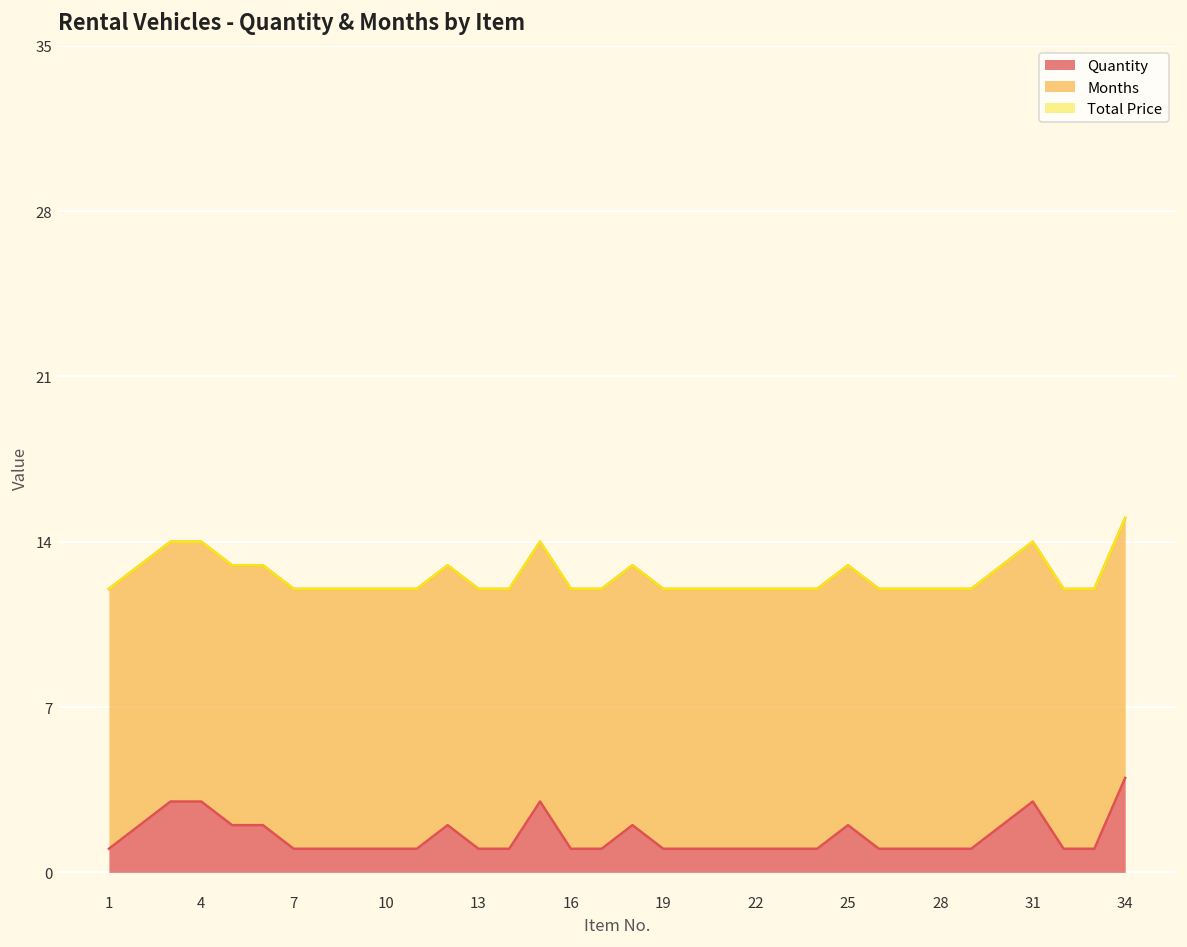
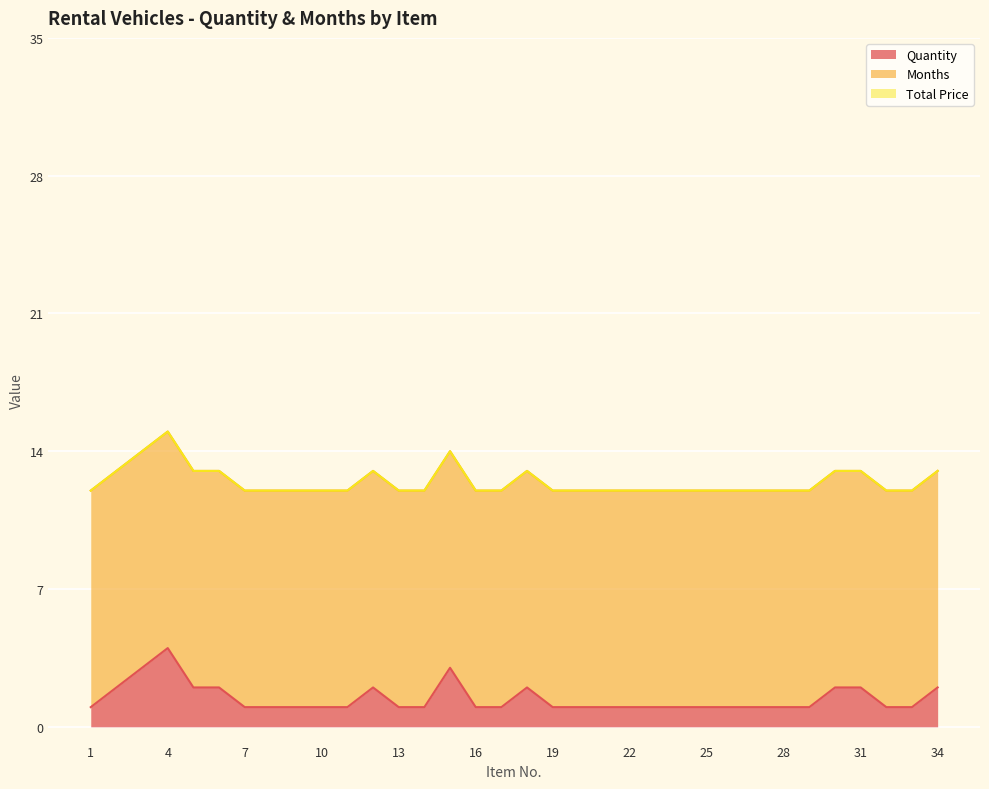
  {
    "Quantity": {
      "1": 1,
-     "4": 3,
+     "4": 4,
      "7": 1,
      "10": 1,
      "13": 1,
      "16": 1,
      "19": 1,
      "22": 1,
-     "25": 2,
+     "25": 1,
      "28": 1,
-     "31": 3,
-     "34": 4
+     "31": 2,
+     "34": 2
    }
  }
